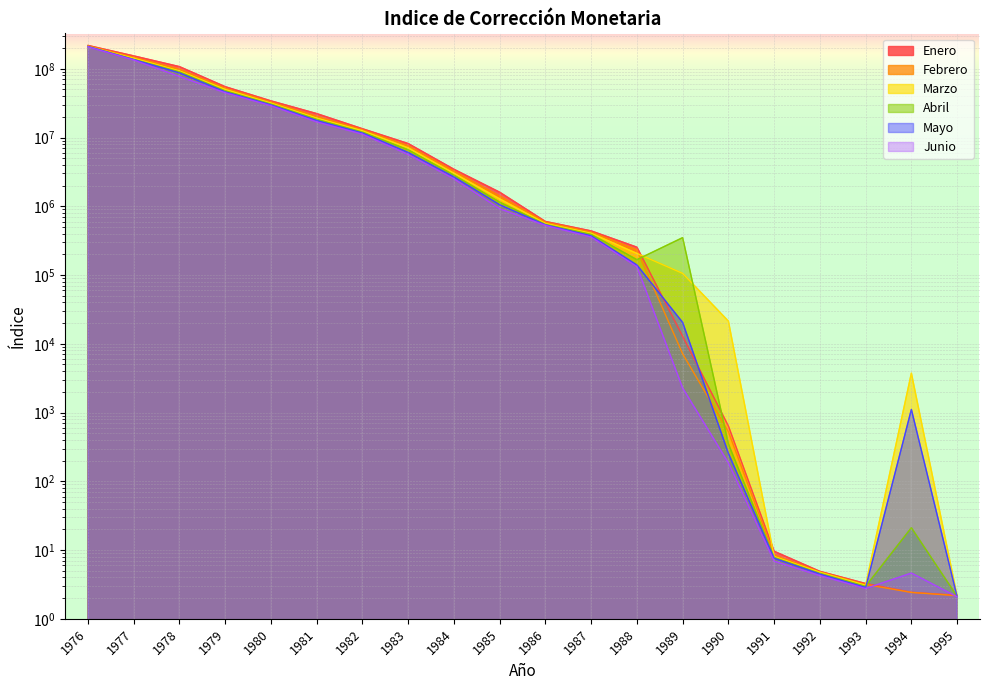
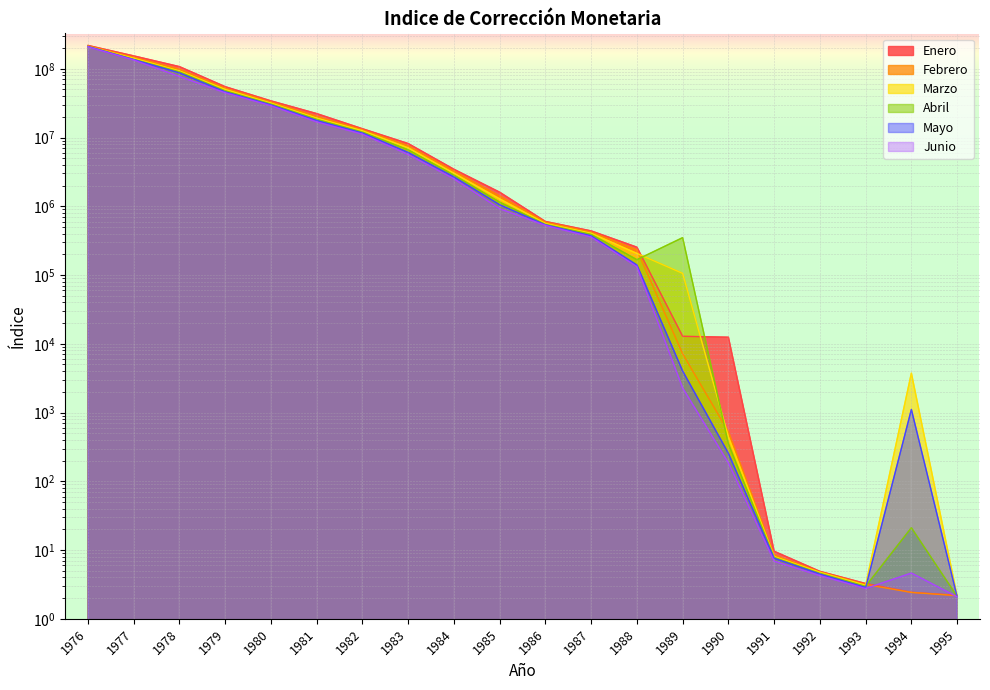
  {
    "Enero": {
      "1978": 110000000,
      "1981": 22000000,
      "1985": 1600000,
      "1988": 250000,
      "1989": 13000,
-     "1990": 600,
+     "1990": 12000,
      "1991": 10
    },
    "Febrero": {
      "1985": 1400000,
      "1988": 230000,
      "1989": 7000,
      "1990": 500
    },
    "Marzo": {
      "1985": 1300000,
      "1988": 210000,
      "1989": 110000,
-     "1990": 21000,
+     "1990": 400,
      "1994": 4000
    },
    "Abril": {
      "1988": 170000,
      "1989": 300000,
      "1990": 400,
      "1994": 21
    },
    "Mayo": {
-     "1989": 20000,
+     "1989": 4000,
      "1990": 260,
      "1994": 1100
    },
    "Junio": {
      "1978": 80000000,
      "1985": 900000,
      "1989": 2300,
      "1990": 190,
      "1991": 7,
      "1994": 5
    }
  }
